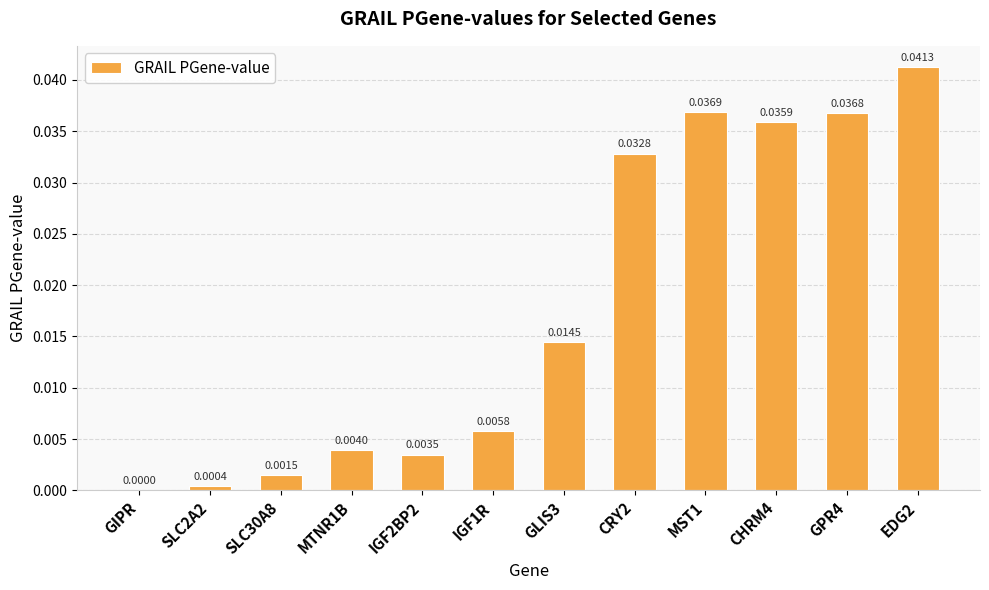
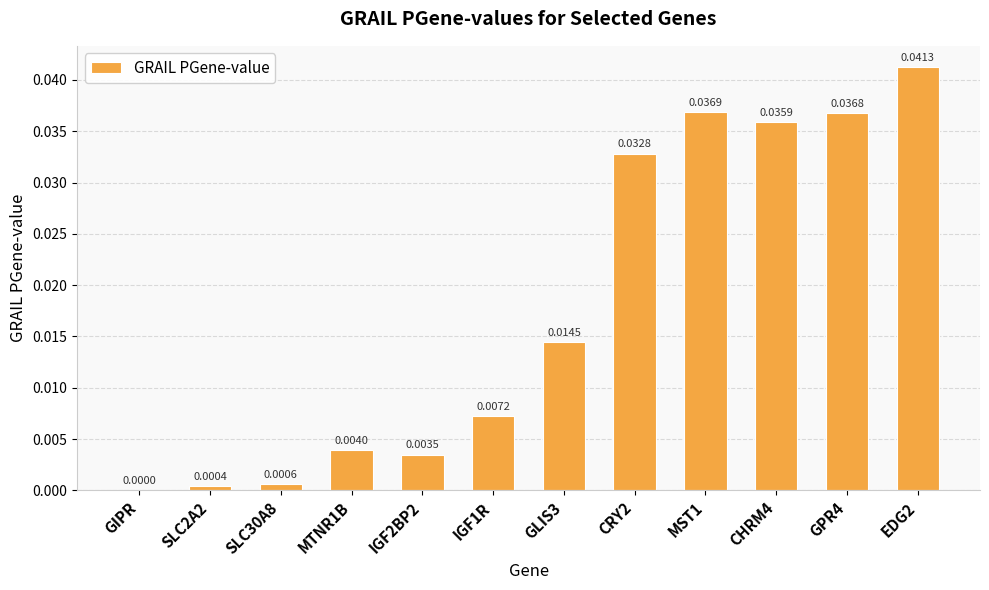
  {
    "GIPR": 0.0000,
    "SLC2A2": 0.0004,
-   "SLC30A8": 0.0015,
+   "SLC30A8": 0.0006,
    "MTNR1B": 0.0040,
    "IGF2BP2": 0.0035,
-   "IGF1R": 0.0058,
+   "IGF1R": 0.0072,
    "GLIS3": 0.0145,
    "CRY2": 0.0328,
    "MST1": 0.0369,
    "CHRM4": 0.0359,
    "GPR4": 0.0368,
    "EDG2": 0.0413
  }
